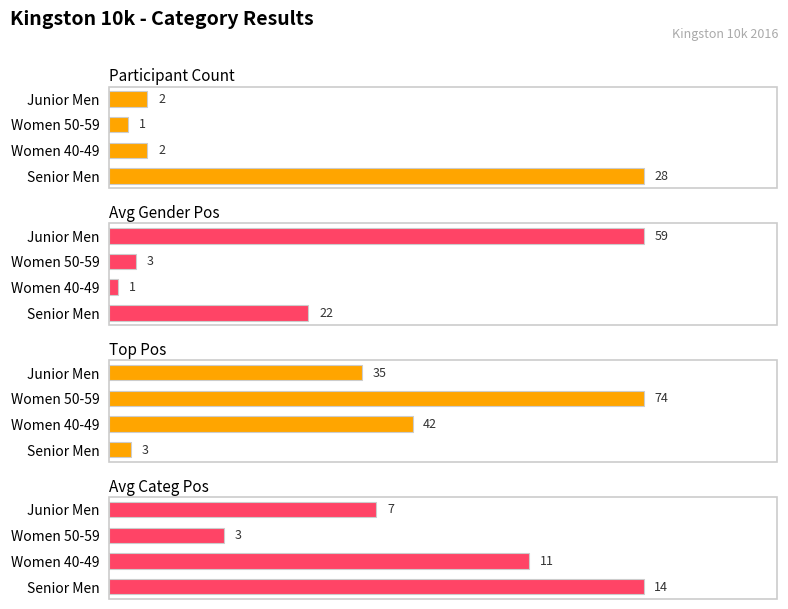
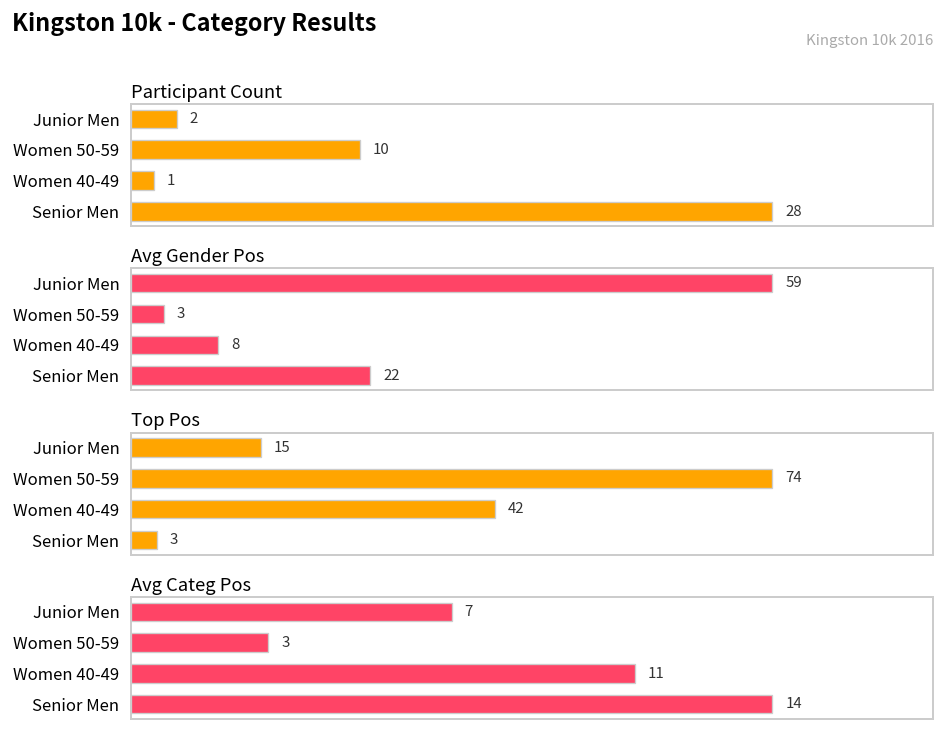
  {
    "Participant Count": {
      "Junior Men": 2,
-     "Women 50-59": 1,
-     "Women 40-49": 2,
+     "Women 50-59": 10,
+     "Women 40-49": 1,
      "Senior Men": 28
    },
    "Avg Gender Pos": {
      "Junior Men": 59,
      "Women 50-59": 3,
-     "Women 40-49": 1,
+     "Women 40-49": 8,
      "Senior Men": 22
    },
    "Top Pos": {
-     "Junior Men": 35,
+     "Junior Men": 15,
      "Women 50-59": 74,
      "Women 40-49": 42,
      "Senior Men": 3
    },
    "Avg Categ Pos": {
      "Junior Men": 7,
      "Women 50-59": 3,
      "Women 40-49": 11,
      "Senior Men": 14
    }
  }
